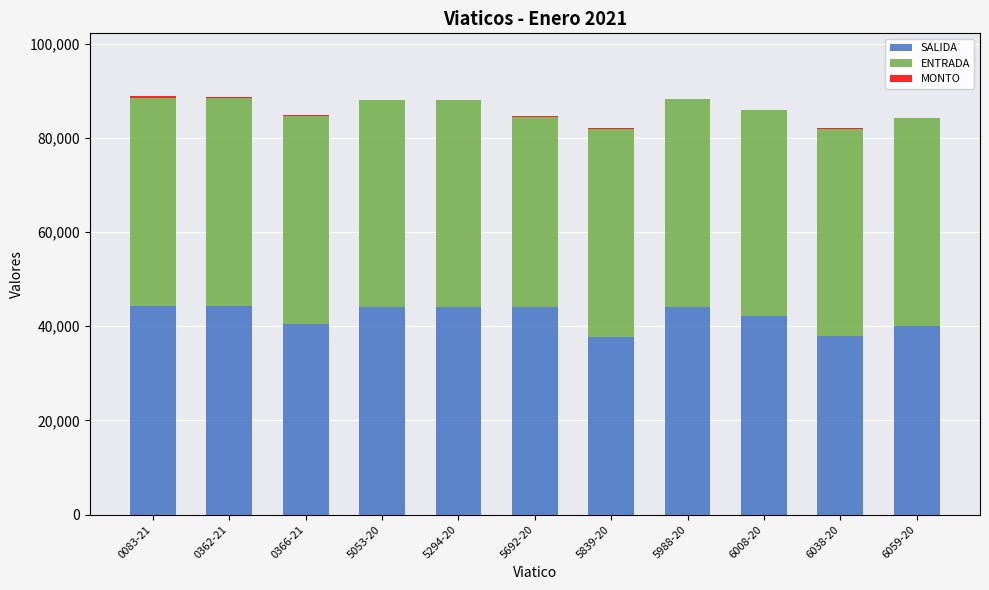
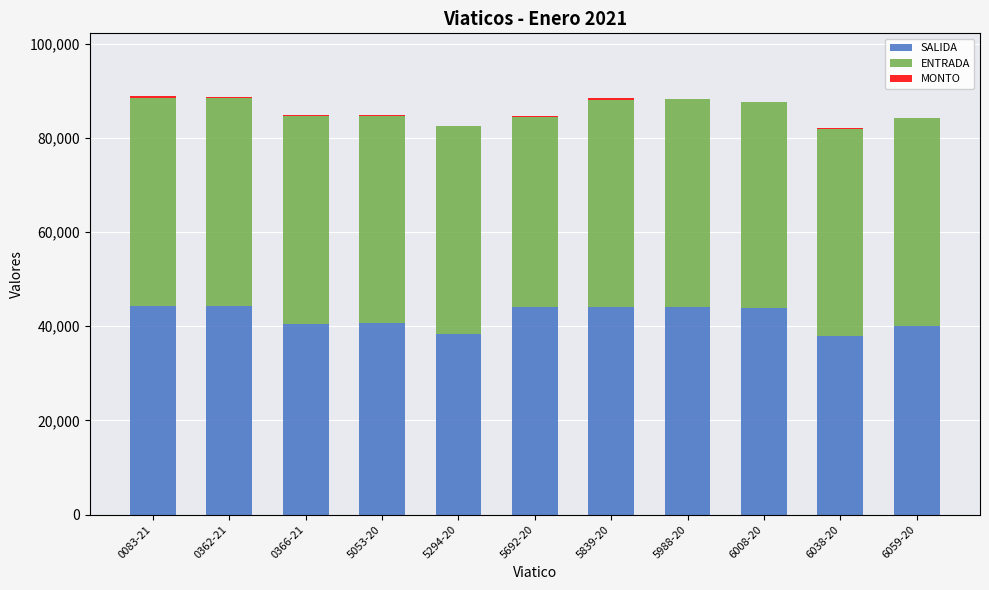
  {
    "SALIDA": {
      "0083-21": "44,000",
      "0362-21": "44,000",
      "0366-21": "40,000",
-     "5053-20": "44,000",
-     "5294-20": "44,000",
+     "5053-20": "41,000",
+     "5294-20": "38,000",
      "5692-20": "44,000",
-     "5839-20": "38,000",
+     "5839-20": "44,000",
      "5988-20": "44,000",
-     "6008-20": "42,000",
+     "6008-20": "44,000",
      "6038-20": "38,000",
      "6059-20": "40,000"
    },
    "ENTRADA": {
      "0083-21": "44,000",
      "0362-21": "44,000",
      "0366-21": "44,000",
      "5053-20": "44,000",
      "5294-20": "44,000",
      "5692-20": "40,000",
      "5839-20": "44,000",
      "5988-20": "44,000",
      "6008-20": "44,000",
      "6038-20": "44,000",
      "6059-20": "44,000"
    }
  }
